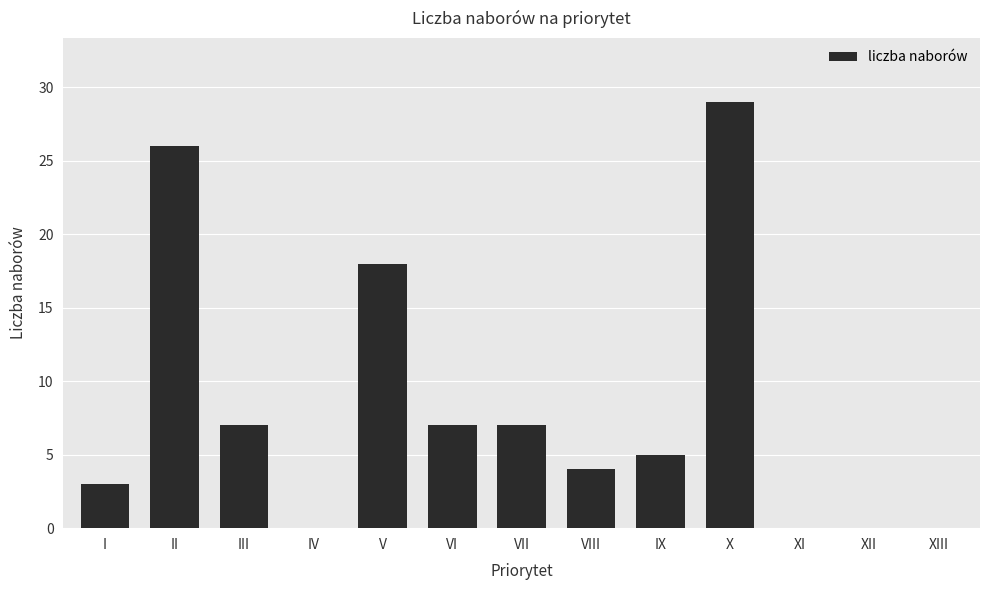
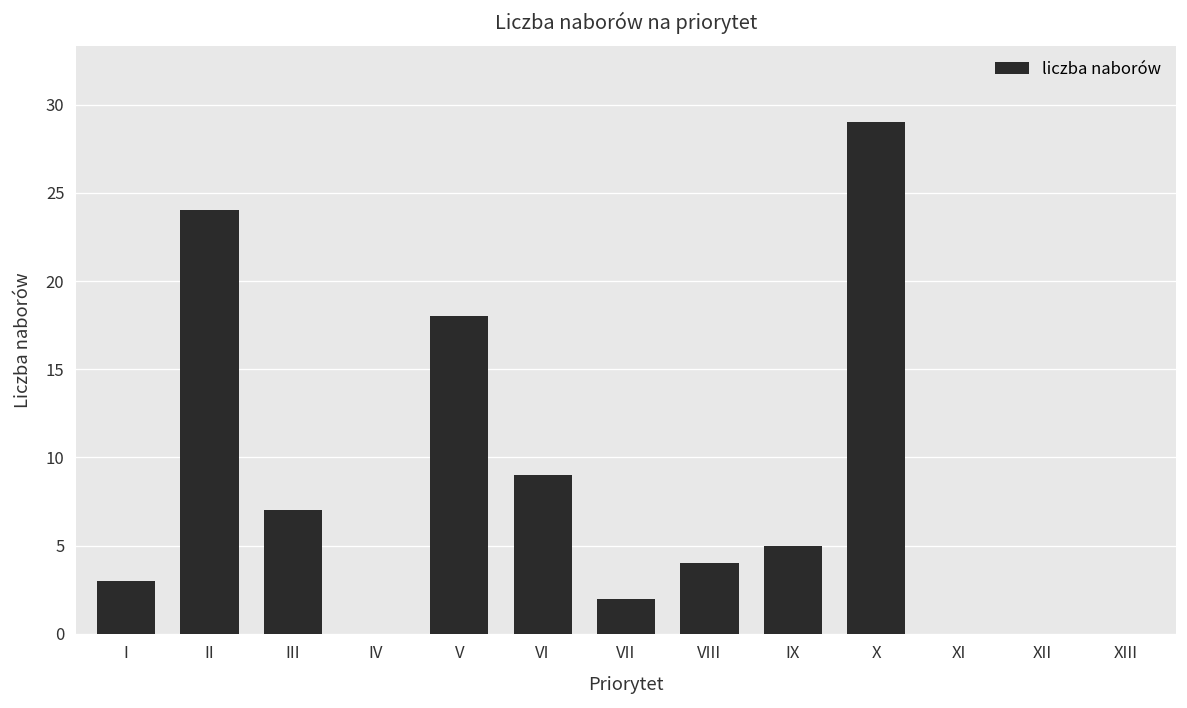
  {
    "I": 3,
-   "II": 26,
+   "II": 24,
    "III": 7,
    "IV": 0,
    "V": 18,
-   "VI": 7,
-   "VII": 7,
+   "VI": 9,
+   "VII": 2,
    "VIII": 4,
    "IX": 5,
    "X": 29,
    "XI": 0,
    "XII": 0,
    "XIII": 0
  }
